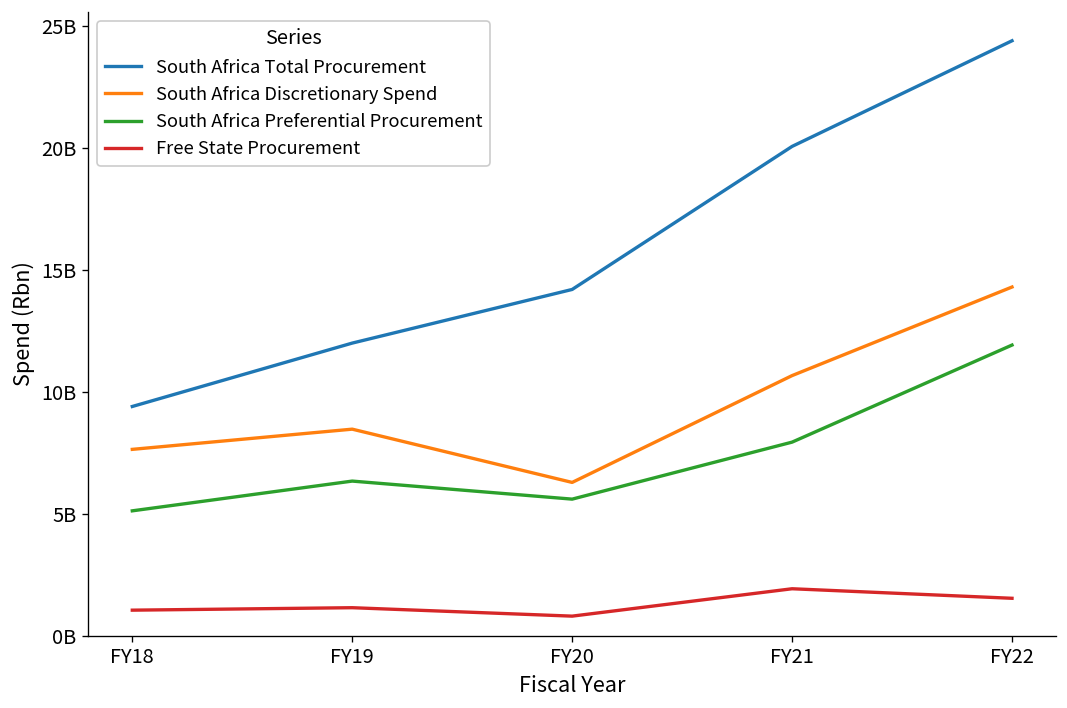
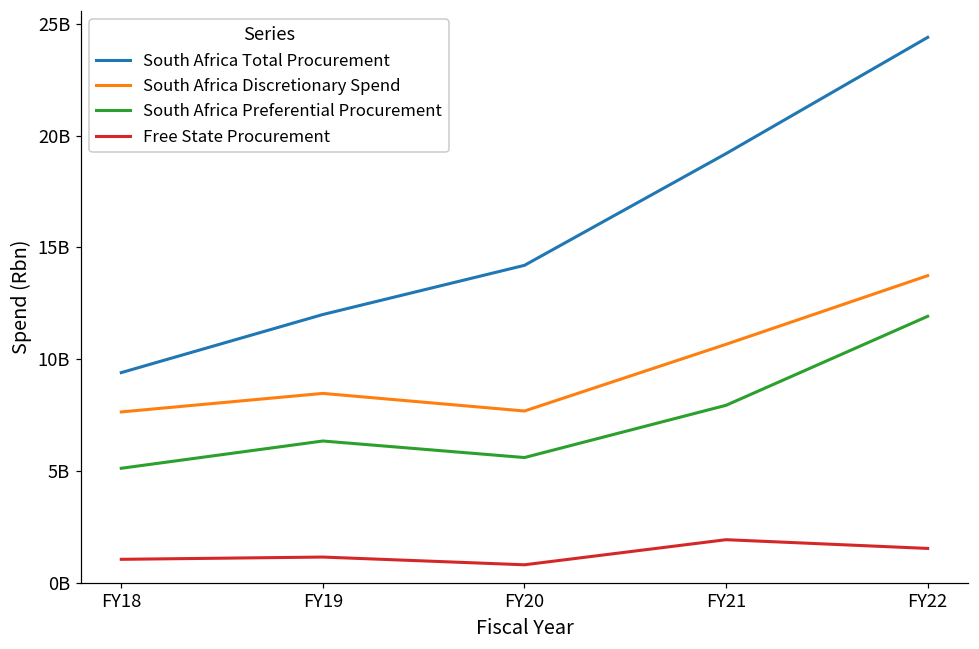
  {
    "South Africa Total Procurement": {
      "FY18": 9400000000,
      "FY19": 12000000000,
      "FY20": 14200000000,
-     "FY21": 20100000000,
+     "FY21": 19200000000,
      "FY22": 24400000000
    },
    "South Africa Discretionary Spend": {
      "FY18": 7600000000,
      "FY19": 8500000000,
-     "FY20": 6300000000,
+     "FY20": 7700000000,
      "FY21": 10700000000,
-     "FY22": 14300000000
+     "FY22": 13700000000
    },
    "South Africa Preferential Procurement": {
      "FY18": 5100000000,
      "FY19": 6300000000,
      "FY20": 5600000000,
      "FY21": 7900000000,
      "FY22": 11900000000
    },
    "Free State Procurement": {
      "FY18": 1000000000,
      "FY19": 1100000000,
      "FY20": 800000000,
      "FY21": 1900000000,
      "FY22": 1500000000
    }
  }
